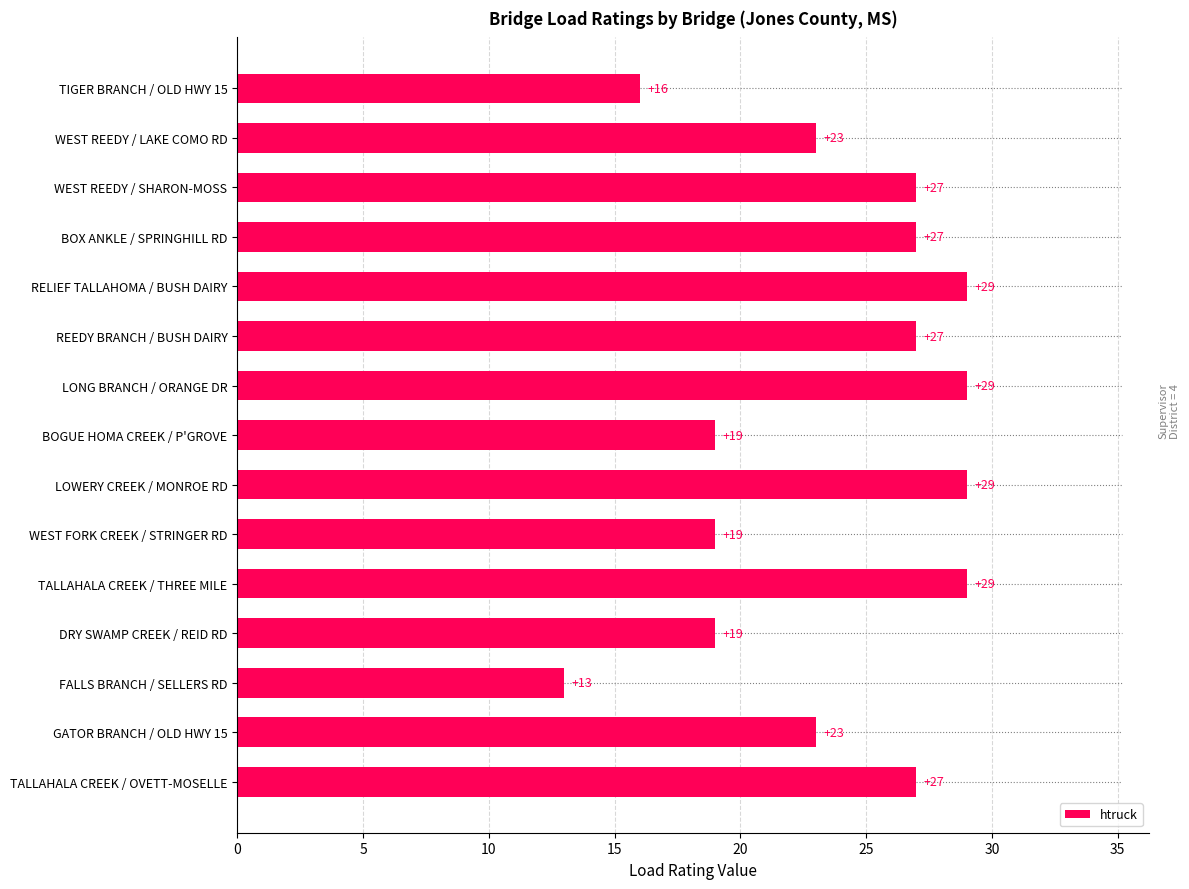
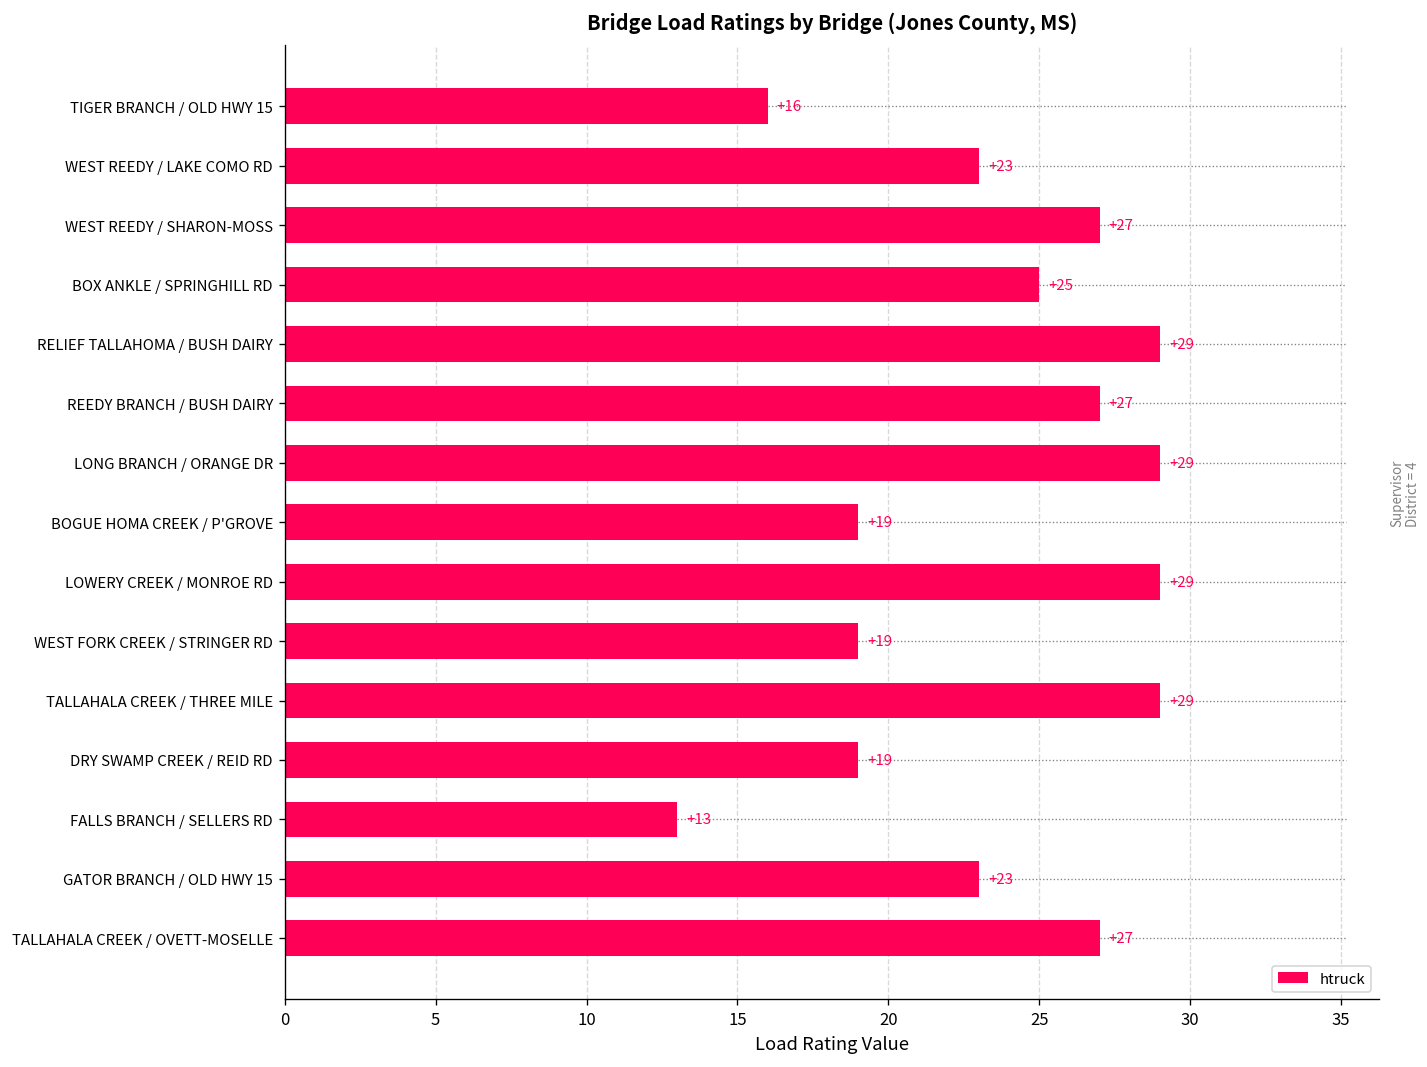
  {
    "htruck": {
      "TIGER BRANCH / OLD HWY 15": "+16",
      "WEST REEDY / LAKE COMO RD": "+23",
      "WEST REEDY / SHARON-MOSS": "+27",
-     "BOX ANKLE / SPRINGHILL RD": "+27",
+     "BOX ANKLE / SPRINGHILL RD": "+25",
      "RELIEF TALLAHOMA / BUSH DAIRY": "+29",
      "REEDY BRANCH / BUSH DAIRY": "+27",
      "LONG BRANCH / ORANGE DR": "+29",
      "BOGUE HOMA CREEK / P'GROVE": "+19",
      "LOWERY CREEK / MONROE RD": "+29",
      "WEST FORK CREEK / STRINGER RD": "+19",
      "TALLAHALA CREEK / THREE MILE": "+29",
      "DRY SWAMP CREEK / REID RD": "+19",
      "FALLS BRANCH / SELLERS RD": "+13",
      "GATOR BRANCH / OLD HWY 15": "+23",
      "TALLAHALA CREEK / OVETT-MOSELLE": "+27"
    }
  }
